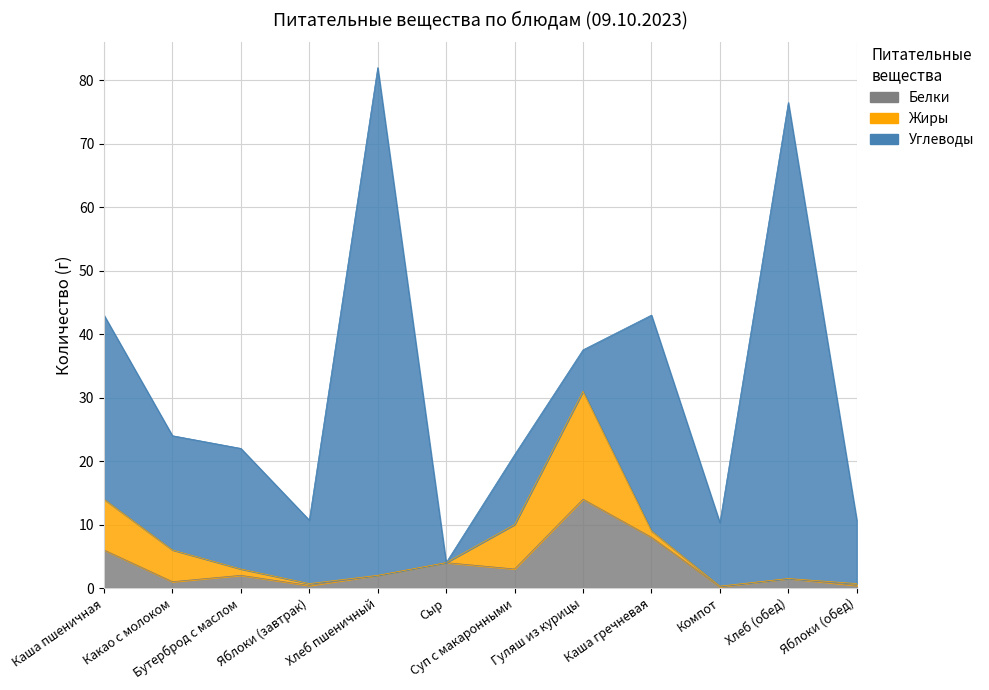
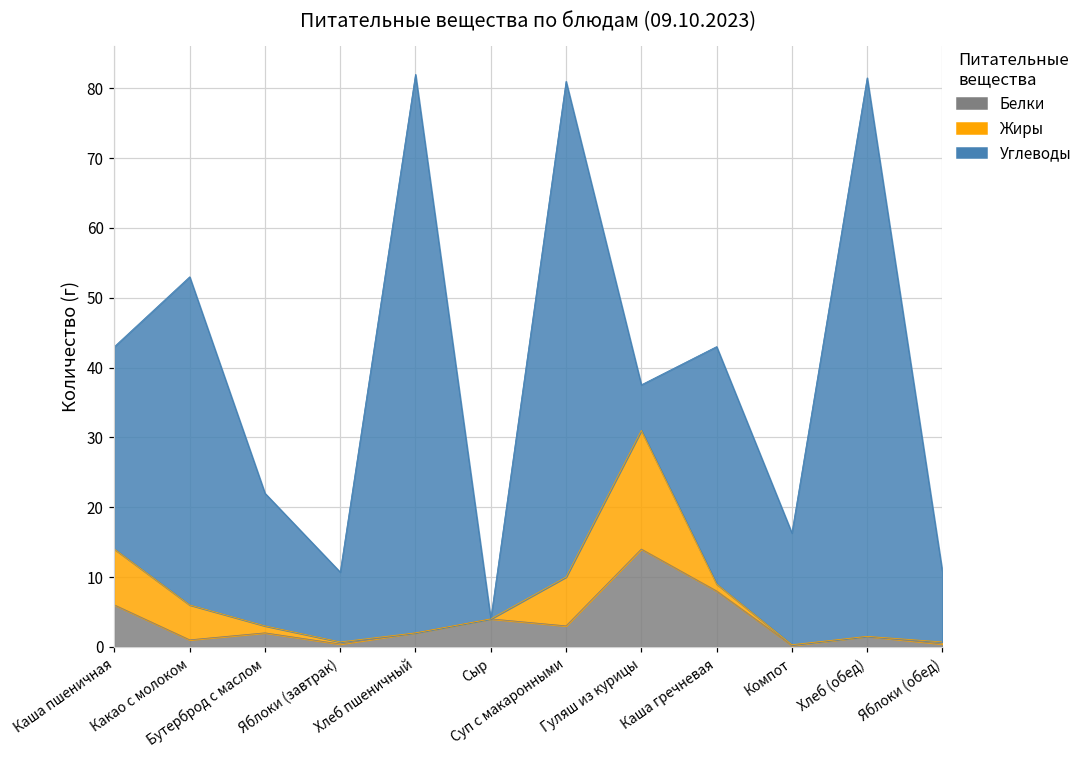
  {
    "Белки": {
      "Каша пшеничная": 6,
      "Какао с молоком": 1,
      "Бутерброд с маслом": 2,
      "Суп с макаронными": 3,
      "Гуляш из курицы": 14,
      "Каша гречневая": 8
    },
    "Жиры": {
      "Каша пшеничная": 8,
      "Какао с молоком": 5,
      "Бутерброд с маслом": 1,
      "Суп с макаронными": 7,
      "Гуляш из курицы": 17,
      "Каша гречневая": 1
    },
    "Углеводы": {
      "Каша пшеничная": 29,
-     "Какао с молоком": 18,
+     "Какао с молоком": 47,
      "Бутерброд с маслом": 19,
      "Яблоки (завтрак)": 10,
      "Хлеб пшеничный": 80,
-     "Суп с макаронными": 11,
+     "Суп с макаронными": 71,
      "Гуляш из курицы": 7,
      "Каша гречневая": 34,
-     "Компот": 10,
-     "Хлеб (обед)": 75,
+     "Компот": 16,
+     "Хлеб (обед)": 80,
      "Яблоки (обед)": 10
    }
  }
